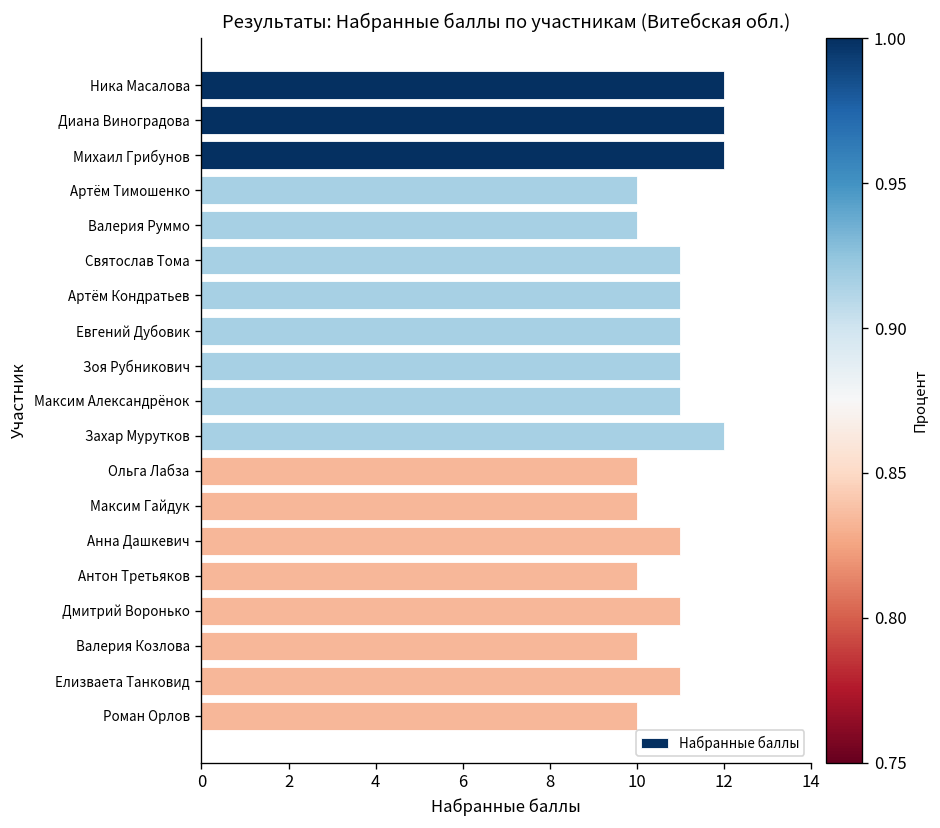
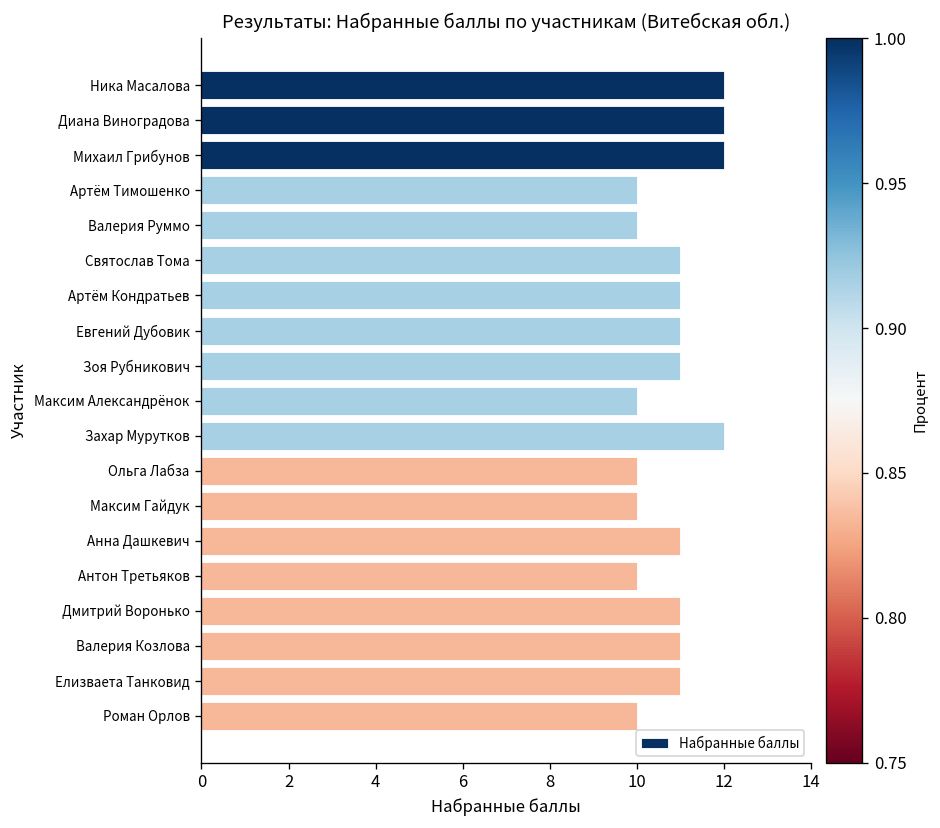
  {
    "Ника Масалова": 12,
    "Диана Виноградова": 12,
    "Михаил Грибунов": 12,
    "Артём Тимошенко": 10,
    "Валерия Руммо": 10,
    "Святослав Тома": 11,
    "Артём Кондратьев": 11,
    "Евгений Дубовик": 11,
    "Зоя Рубникович": 11,
-   "Максим Александрёнок": 11,
+   "Максим Александрёнок": 10,
    "Захар Мурутков": 12,
    "Ольга Лабза": 10,
    "Максим Гайдук": 10,
    "Анна Дашкевич": 11,
    "Антон Третьяков": 10,
    "Дмитрий Воронько": 11,
-   "Валерия Козлова": 10,
+   "Валерия Козлова": 11,
    "Елизваета Танковид": 11,
    "Роман Орлов": 10
  }
